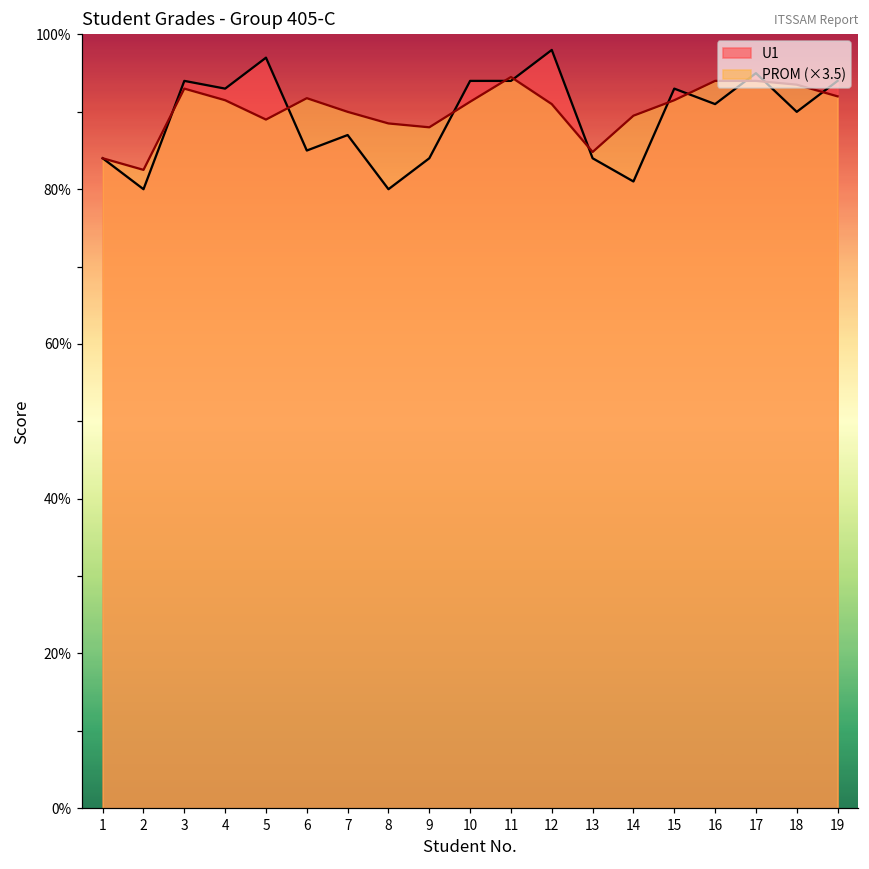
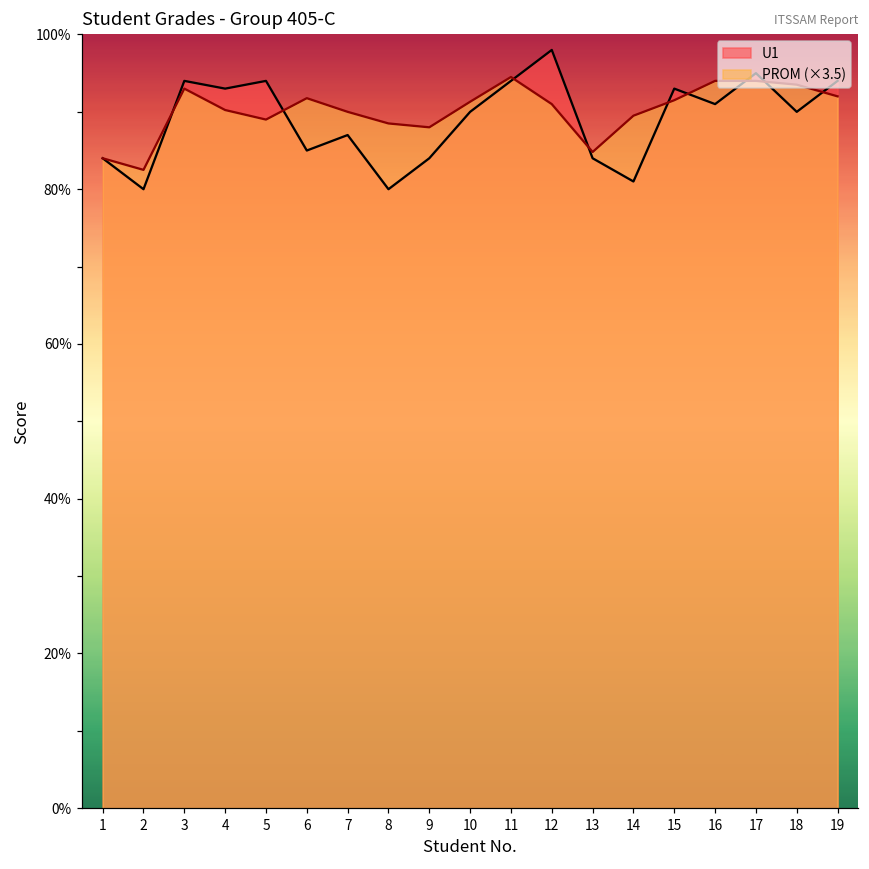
  {
    "U1": {
      "2": "80%",
      "3": "94%",
      "4": "93%",
-     "5": "97%",
+     "5": "94%",
      "6": "85%",
      "7": "87%",
      "8": "80%",
      "9": "84%",
-     "10": "94%",
+     "10": "90%",
      "11": "94%",
      "12": "98%",
      "13": "84%",
      "14": "81%",
      "15": "93%",
      "16": "91%",
      "18": "90%"
    },
    "PROM (×3.5)": {
      "2": "83%",
      "3": "93%",
-     "4": "92%",
+     "4": "90%",
      "5": "89%",
      "6": "92%",
      "7": "90%",
      "8": "89%",
      "9": "88%",
      "10": "91%",
      "11": "95%",
      "12": "91%",
      "13": "85%",
      "14": "90%",
      "15": "92%",
      "16": "94%",
      "19": "92%"
    }
  }
